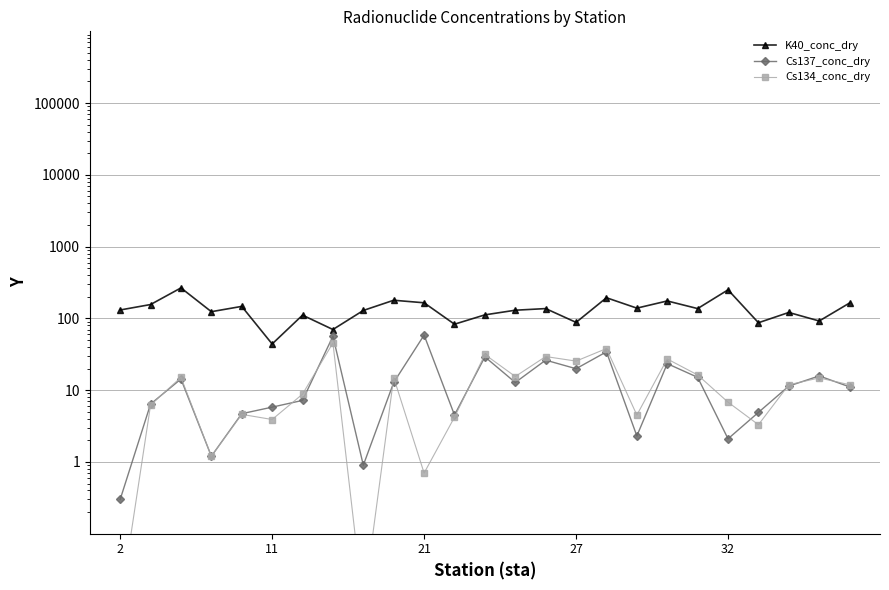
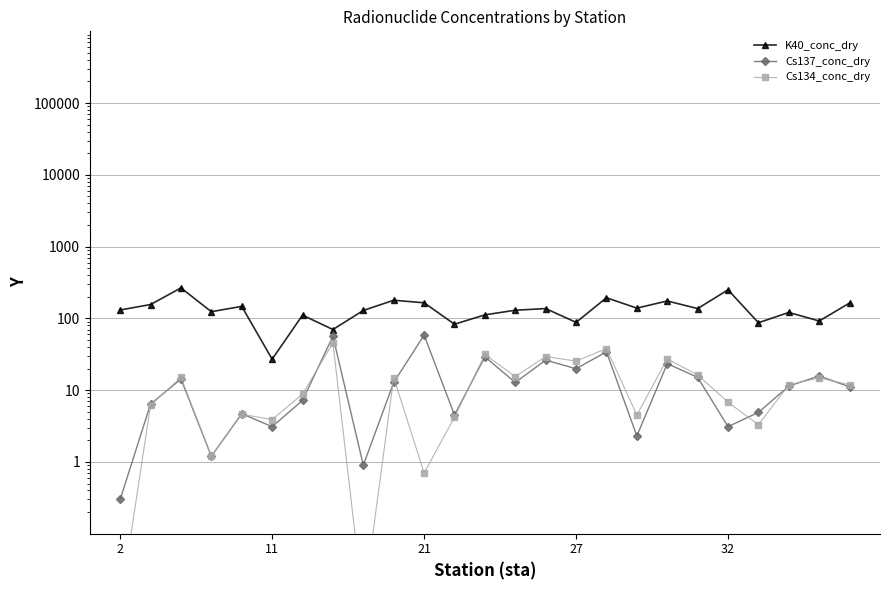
  {
    "K40_conc_dry": {
-     "11": 40,
+     "11": 27,
      "21": 170,
      "27": 90,
      "32": 250
    },
    "Cs137_conc_dry": {
-     "11": 6,
+     "11": 3.1,
      "21": 60,
      "27": 20,
-     "32": 2.1
+     "32": 3.1
    },
    "Cs134_conc_dry": {
      "11": 4,
      "21": 0.7,
      "27": 25,
      "32": 7
    }
  }
